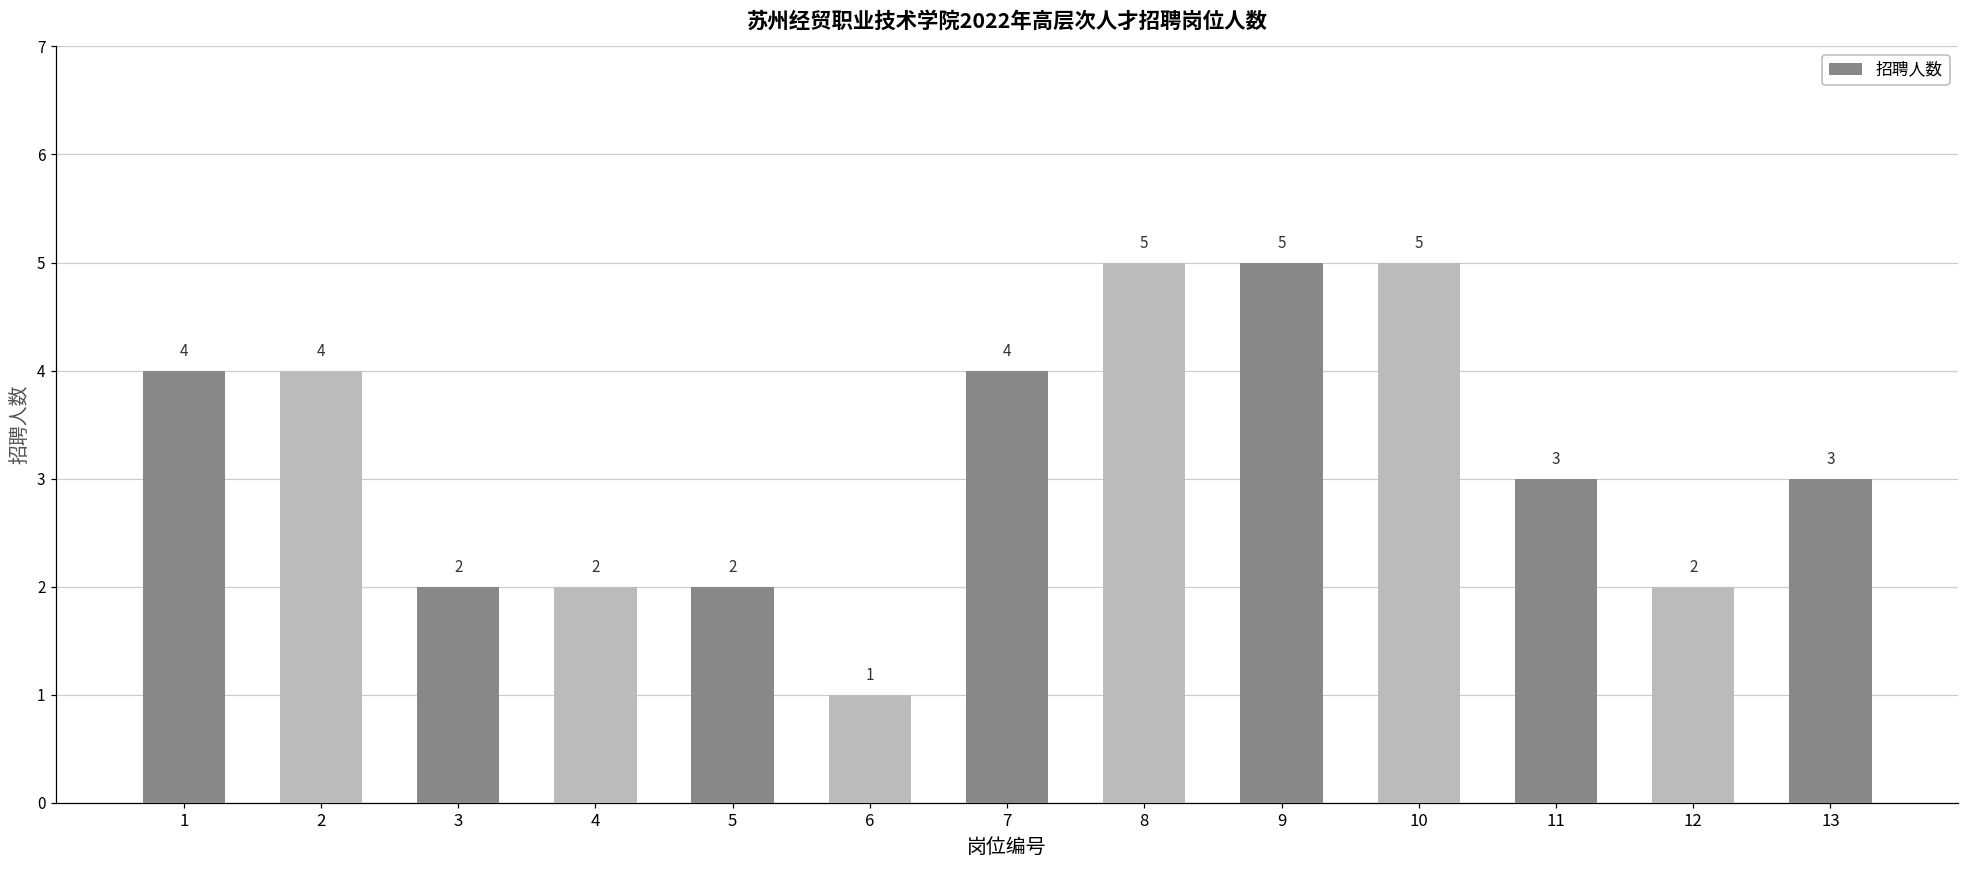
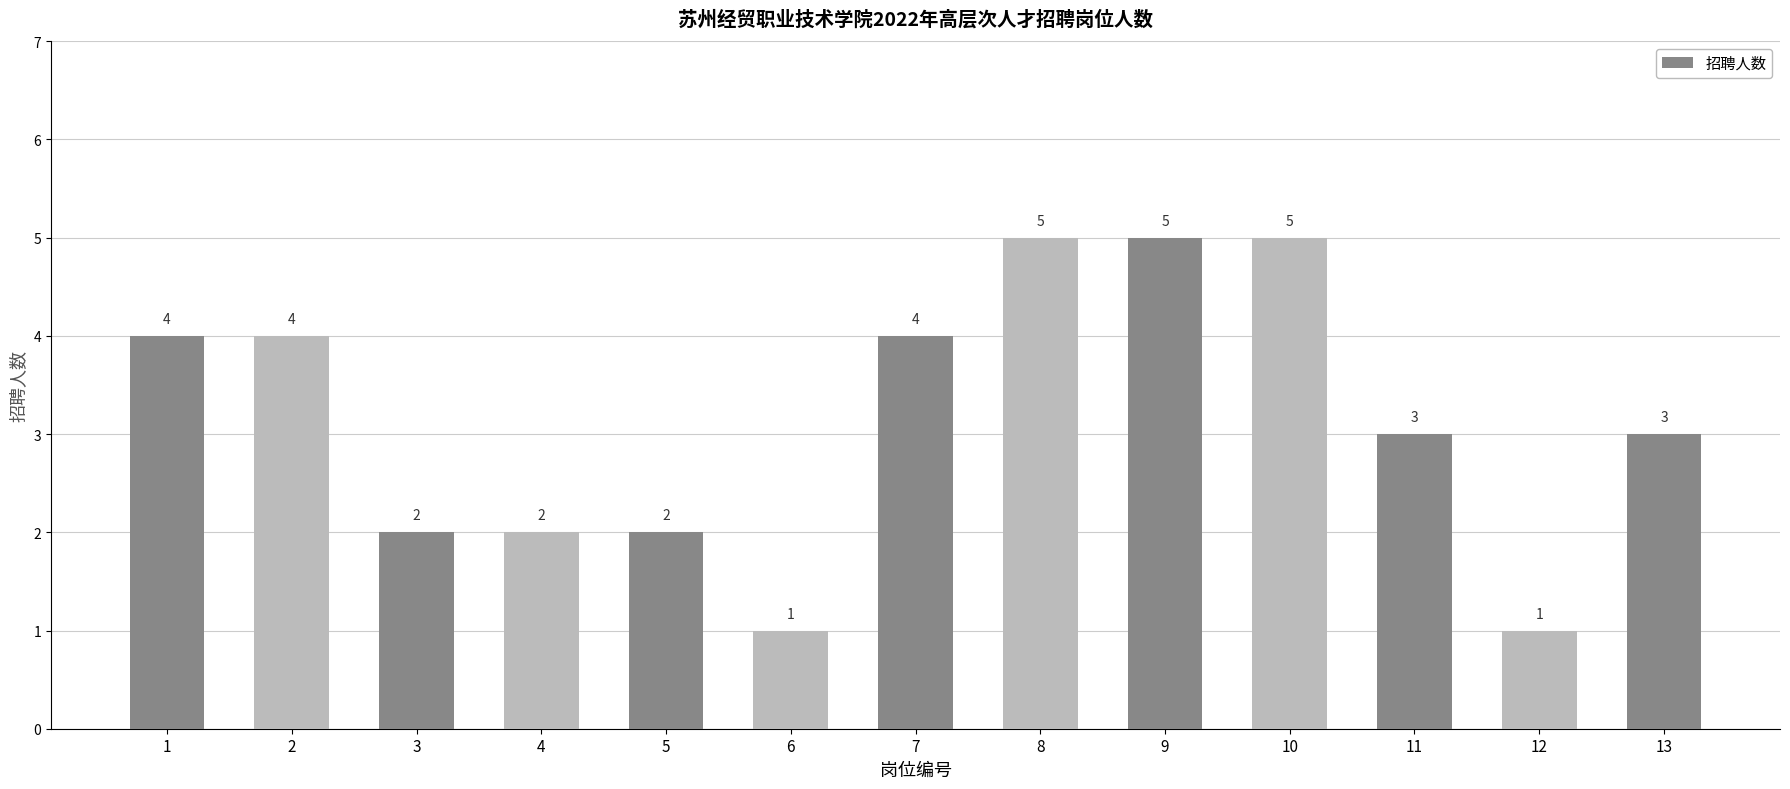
  {
    "1": 4,
    "2": 4,
    "3": 2,
    "4": 2,
    "5": 2,
    "6": 1,
    "7": 4,
    "8": 5,
    "9": 5,
    "10": 5,
    "11": 3,
-   "12": 2,
+   "12": 1,
    "13": 3
  }
